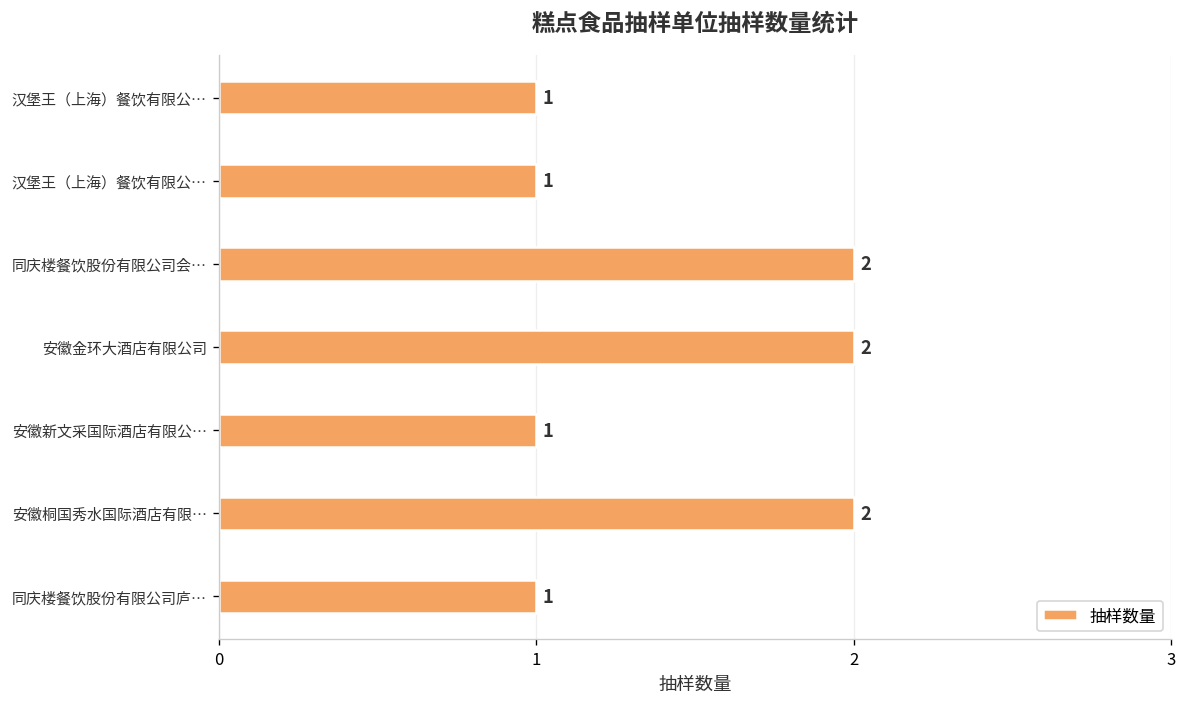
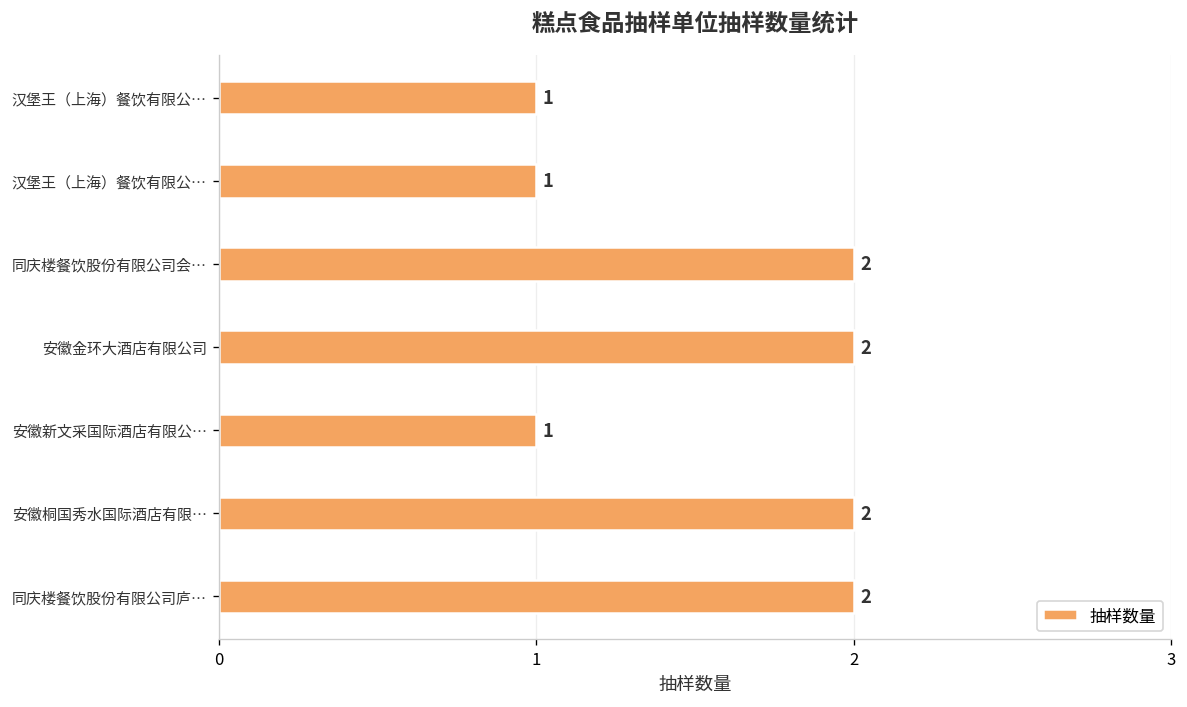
  {
    "同庆楼餐饮股份有限公司会…": 2,
    "安徽金环大酒店有限公司": 2,
    "安徽新文采国际酒店有限公…": 1,
    "安徽桐国秀水国际酒店有限…": 2,
-   "同庆楼餐饮股份有限公司庐…": 1
+   "同庆楼餐饮股份有限公司庐…": 2
  }
